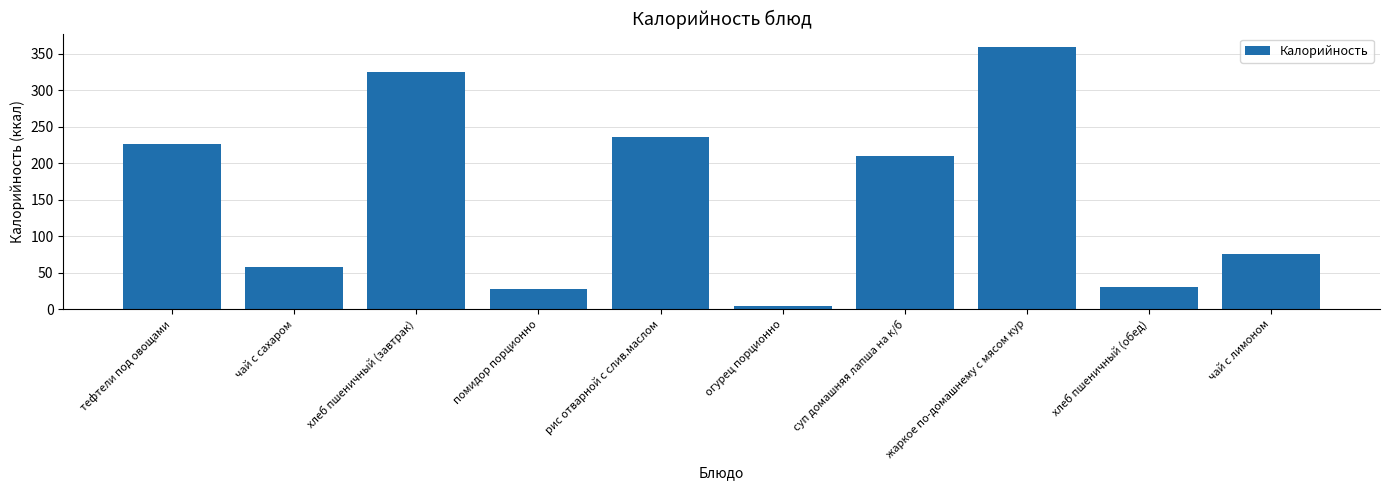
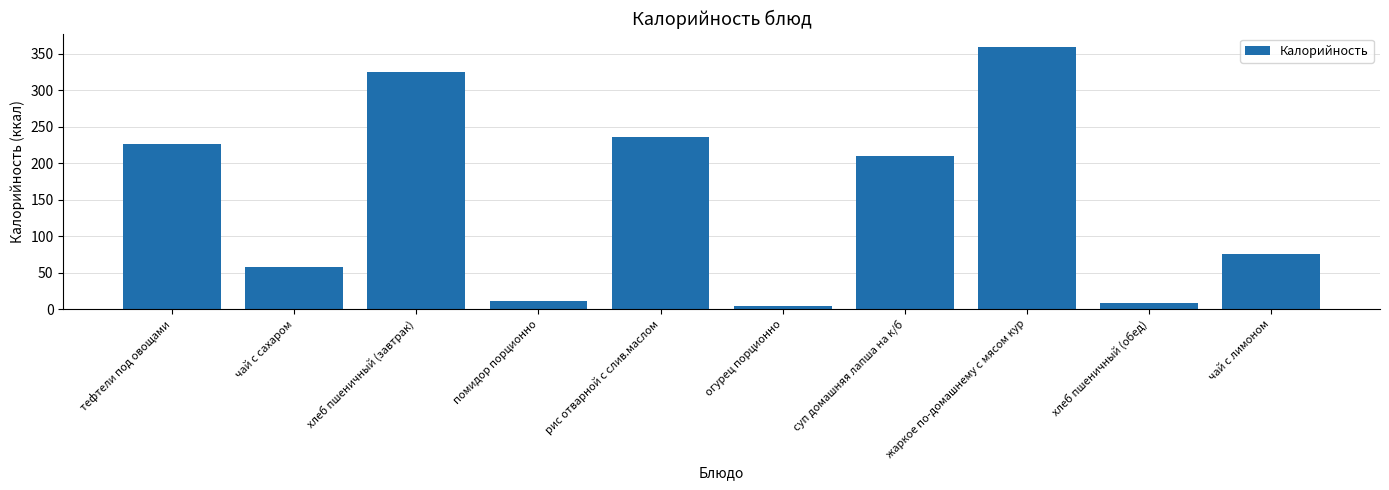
  {
    "тефтели под овощами": 230,
    "чай с сахаром": 60,
    "хлеб пшеничный (завтрак)": 320,
-   "помидор порционно": 30,
+   "помидор порционно": 10,
    "рис отварной с слив.маслом": 240,
    "огурец порционно": 0,
    "суп домашняя лапша на к/б": 210,
    "жаркое по-домашнему с мясом кур": 360,
-   "хлеб пшеничный (обед)": 30,
+   "хлеб пшеничный (обед)": 10,
    "чай с лимоном": 80
  }
